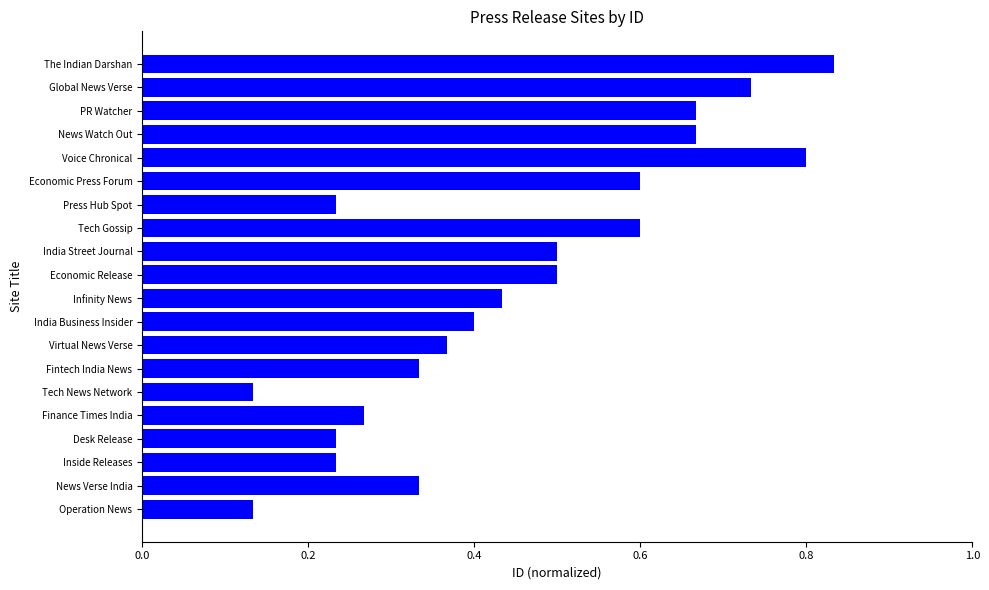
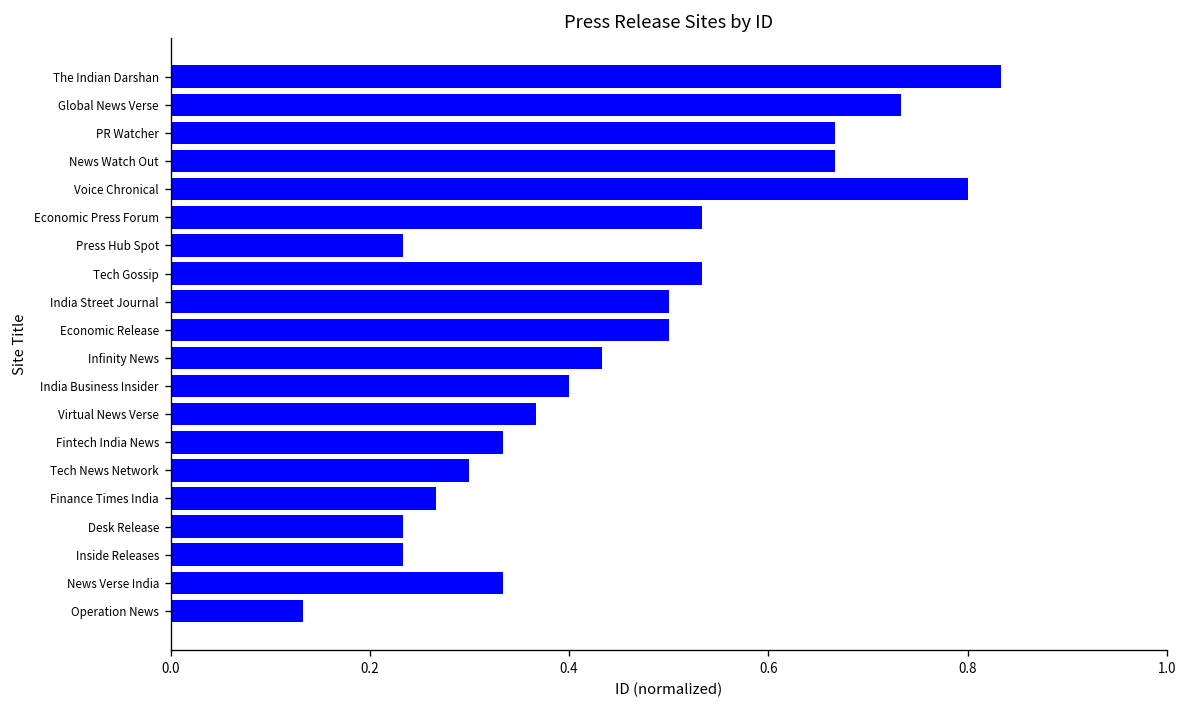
  {
    "The Indian Darshan": 0.83,
    "Global News Verse": 0.73,
    "PR Watcher": 0.67,
    "News Watch Out": 0.67,
    "Voice Chronical": 0.80,
-   "Economic Press Forum": 0.60,
+   "Economic Press Forum": 0.53,
    "Press Hub Spot": 0.23,
-   "Tech Gossip": 0.60,
+   "Tech Gossip": 0.53,
    "India Street Journal": 0.50,
    "Economic Release": 0.50,
    "Infinity News": 0.43,
    "India Business Insider": 0.40,
    "Virtual News Verse": 0.37,
    "Fintech India News": 0.33,
-   "Tech News Network": 0.13,
+   "Tech News Network": 0.30,
    "Finance Times India": 0.27,
    "Desk Release": 0.23,
    "Inside Releases": 0.23,
    "News Verse India": 0.33,
    "Operation News": 0.13
  }
